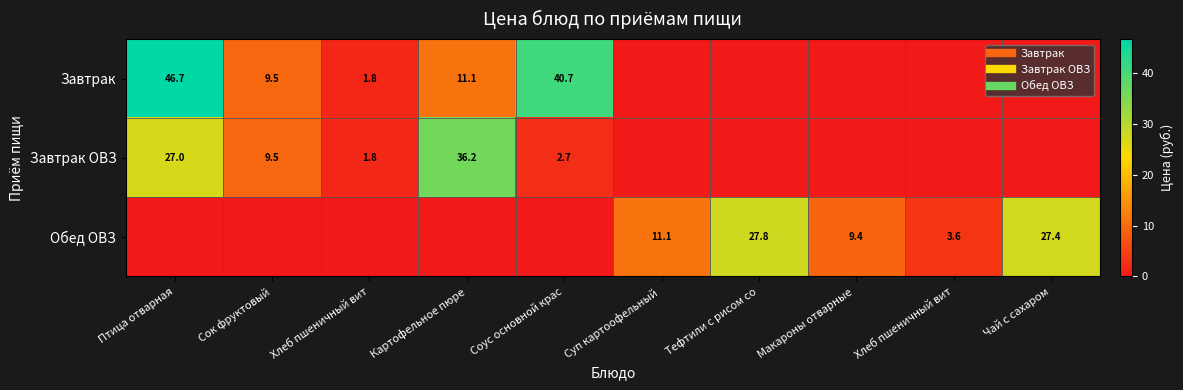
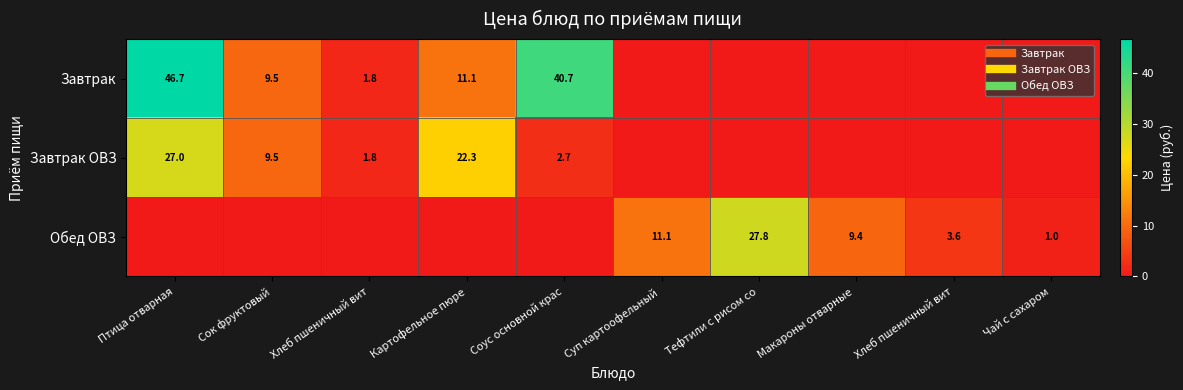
  {
    "Завтрак": {
      "Птица отварная": 46.7,
      "Сок фруктовый": 9.5,
      "Картофельное пюре": 11.1,
      "Соус основной крас": 40.7
    },
    "Завтрак ОВЗ": {
      "Птица отварная": 27.0,
      "Сок фруктовый": 9.5,
-     "Картофельное пюре": 36.2,
+     "Картофельное пюре": 22.3,
      "Соус основной крас": 2.7
    },
    "Обед ОВЗ": {
      "Суп картоофельный": 11.1,
      "Тефтили с рисом со": 27.8,
      "Макароны отварные": 9.4,
-     "Чай с сахаром": 27.4
+     "Чай с сахаром": 1.0
    }
  }
